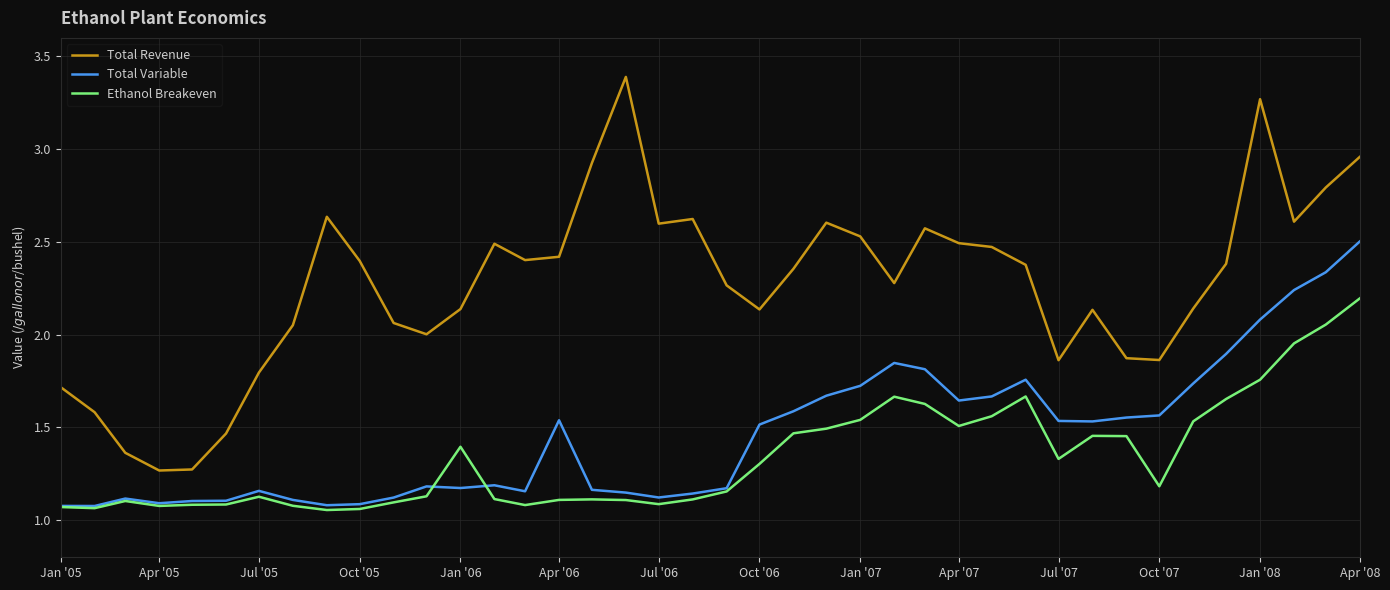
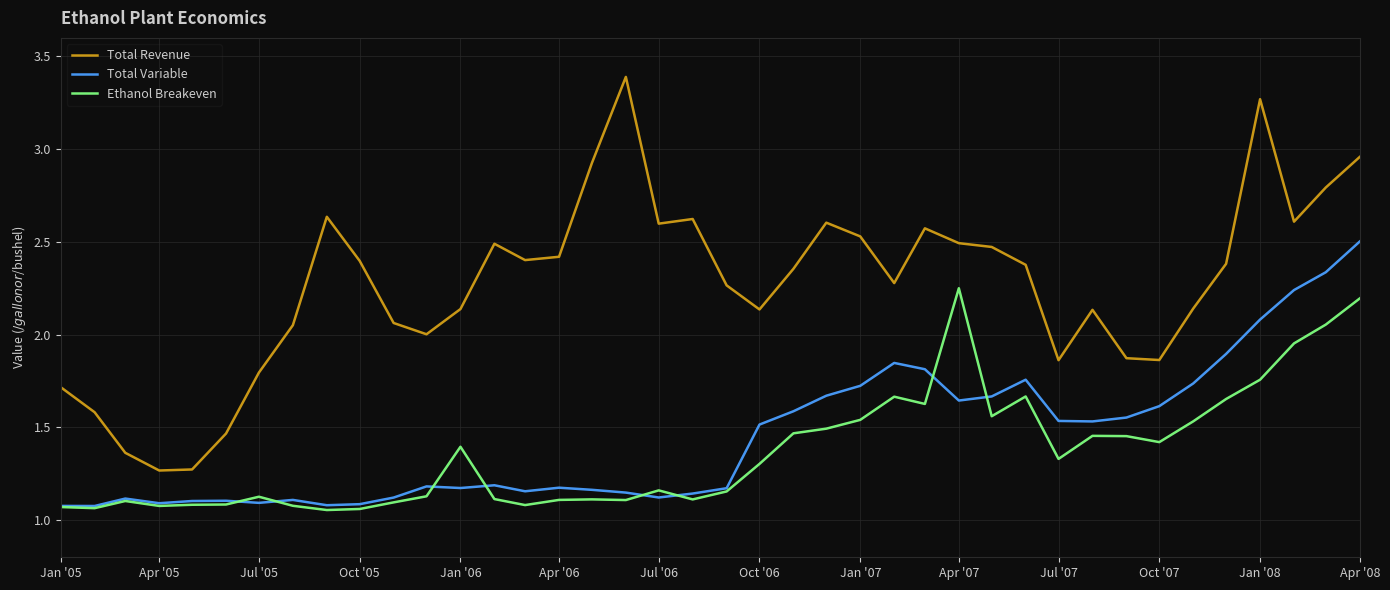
  {
    "Total Revenue": {
      "Jan '05": 1.72,
      "Apr '05": 1.27,
      "Jul '05": 1.80,
      "Oct '05": 2.40,
      "Jan '06": 2.14,
      "Apr '06": 2.42,
      "Jul '06": 2.60,
      "Oct '06": 2.14,
      "Jan '07": 2.53,
      "Apr '07": 2.49,
      "Jul '07": 1.86,
      "Oct '07": 1.86,
      "Jan '08": 3.27,
      "Apr '08": 2.96
    },
    "Total Variable": {
      "Apr '05": 1.09,
-     "Jul '05": 1.16,
+     "Jul '05": 1.09,
      "Oct '05": 1.09,
      "Jan '06": 1.17,
-     "Apr '06": 1.54,
+     "Apr '06": 1.18,
      "Jul '06": 1.12,
      "Oct '06": 1.52,
      "Jan '07": 1.72,
      "Apr '07": 1.64,
      "Jul '07": 1.54,
-     "Oct '07": 1.56,
+     "Oct '07": 1.61,
      "Jan '08": 2.08,
      "Apr '08": 2.50
    },
    "Ethanol Breakeven": {
      "Apr '05": 1.08,
      "Jul '05": 1.13,
      "Oct '05": 1.06,
      "Jan '06": 1.40,
      "Apr '06": 1.11,
-     "Jul '06": 1.09,
+     "Jul '06": 1.16,
      "Oct '06": 1.30,
      "Jan '07": 1.54,
-     "Apr '07": 1.51,
+     "Apr '07": 2.25,
      "Jul '07": 1.33,
-     "Oct '07": 1.18,
+     "Oct '07": 1.42,
      "Jan '08": 1.76,
      "Apr '08": 2.20
    }
  }
